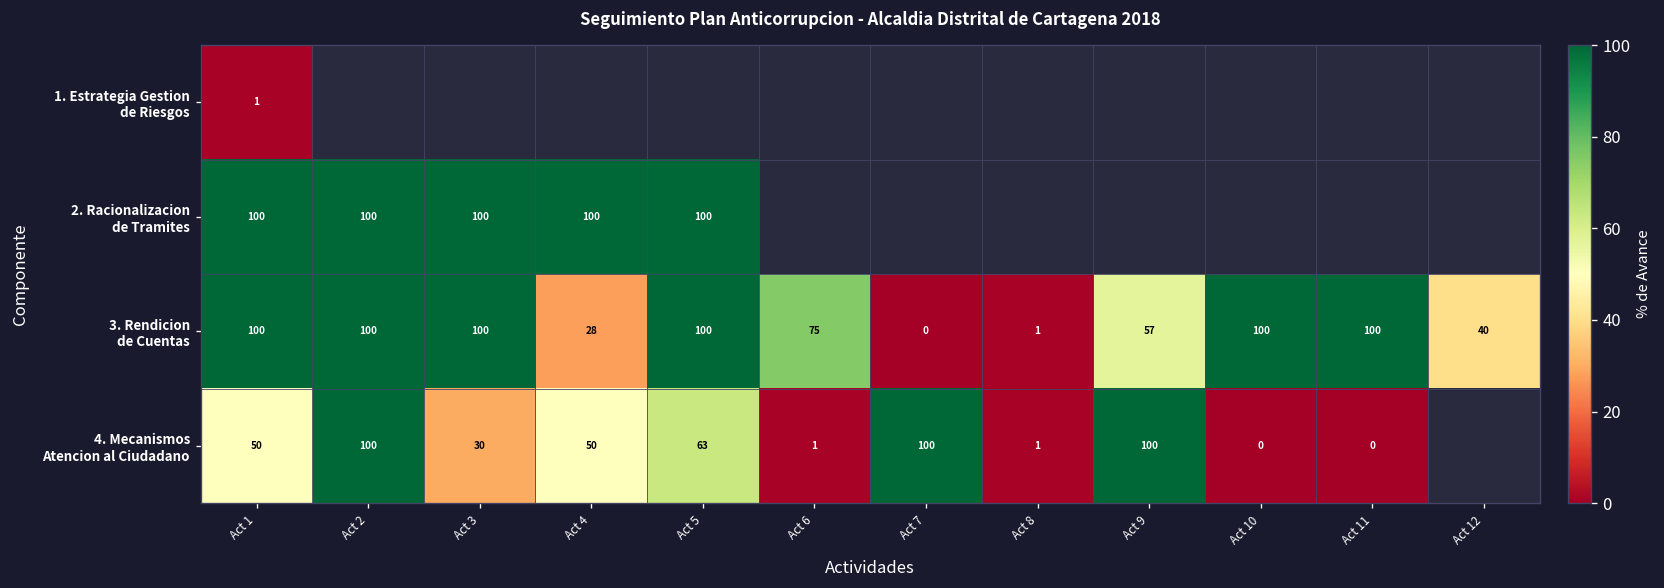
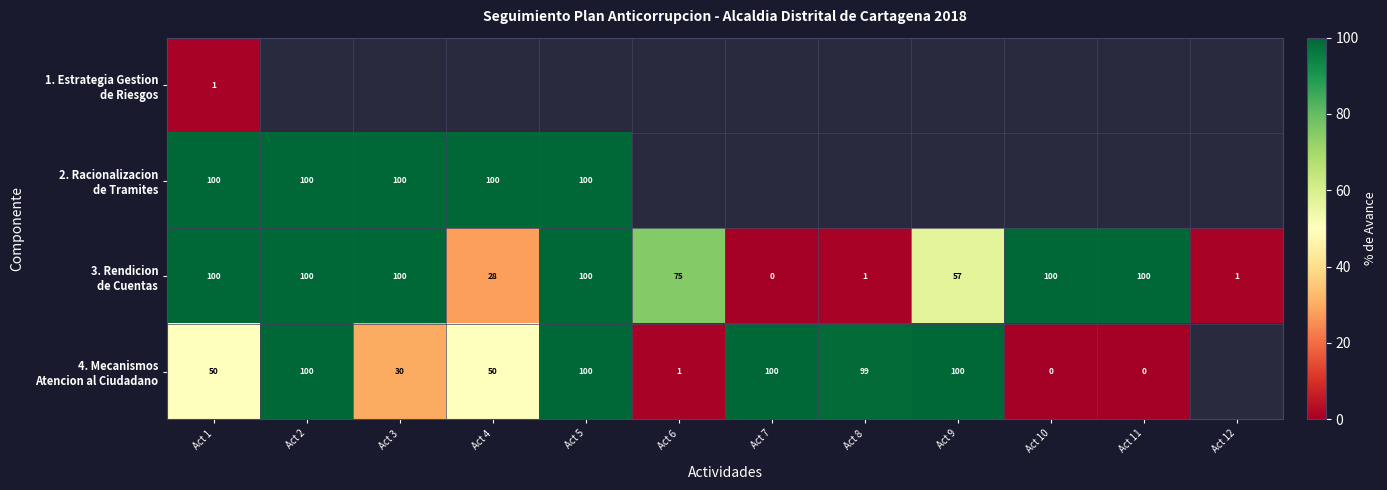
  {
    "1. Estrategia Gestion de Riesgos": {
      "Act 1": 1
    },
    "2. Racionalizacion de Tramites": {
      "Act 1": 100,
      "Act 2": 100,
      "Act 3": 100,
      "Act 4": 100,
      "Act 5": 100
    },
    "3. Rendicion de Cuentas": {
      "Act 1": 100,
      "Act 2": 100,
      "Act 3": 100,
      "Act 4": 28,
      "Act 5": 100,
      "Act 6": 75,
      "Act 7": 0,
      "Act 8": 1,
      "Act 9": 57,
      "Act 10": 100,
      "Act 11": 100,
-     "Act 12": 40
+     "Act 12": 1
    },
    "4. Mecanismos Atencion al Ciudadano": {
      "Act 1": 50,
      "Act 2": 100,
      "Act 3": 30,
      "Act 4": 50,
-     "Act 5": 63,
+     "Act 5": 100,
      "Act 6": 1,
      "Act 7": 100,
-     "Act 8": 1,
+     "Act 8": 99,
      "Act 9": 100,
      "Act 10": 0,
      "Act 11": 0
    }
  }
